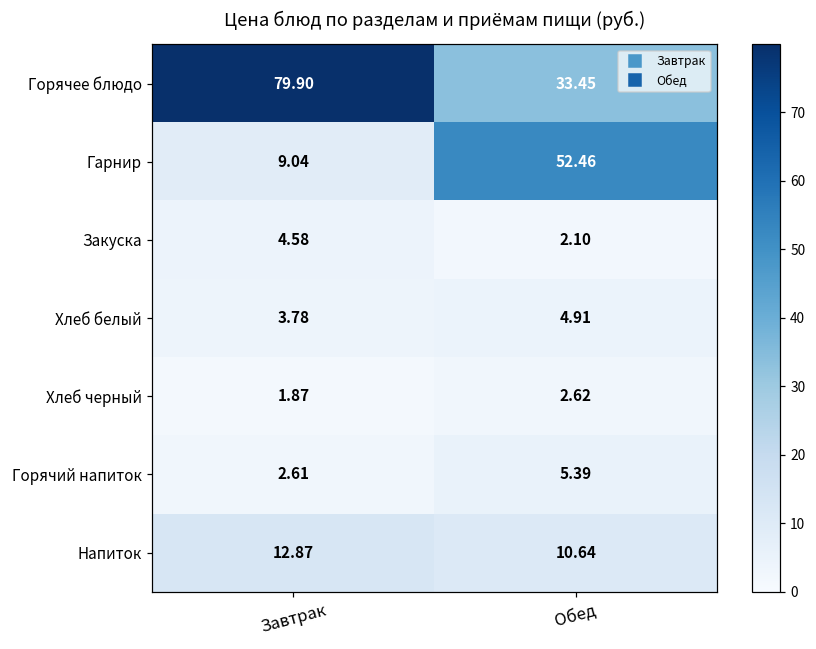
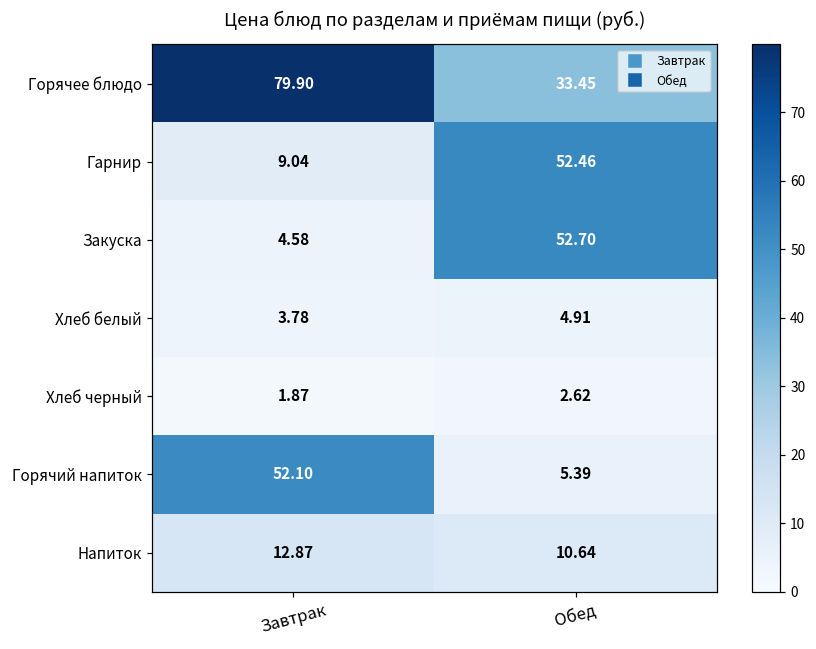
  {
    "Горячее блюдо": {
      "Завтрак": 79.90,
      "Обед": 33.45
    },
    "Гарнир": {
      "Завтрак": 9.04,
      "Обед": 52.46
    },
    "Закуска": {
      "Завтрак": 4.58,
-     "Обед": 2.10
+     "Обед": 52.70
    },
    "Хлеб белый": {
      "Завтрак": 3.78,
      "Обед": 4.91
    },
    "Хлеб черный": {
      "Завтрак": 1.87,
      "Обед": 2.62
    },
    "Горячий напиток": {
-     "Завтрак": 2.61,
+     "Завтрак": 52.10,
      "Обед": 5.39
    },
    "Напиток": {
      "Завтрак": 12.87,
      "Обед": 10.64
    }
  }
